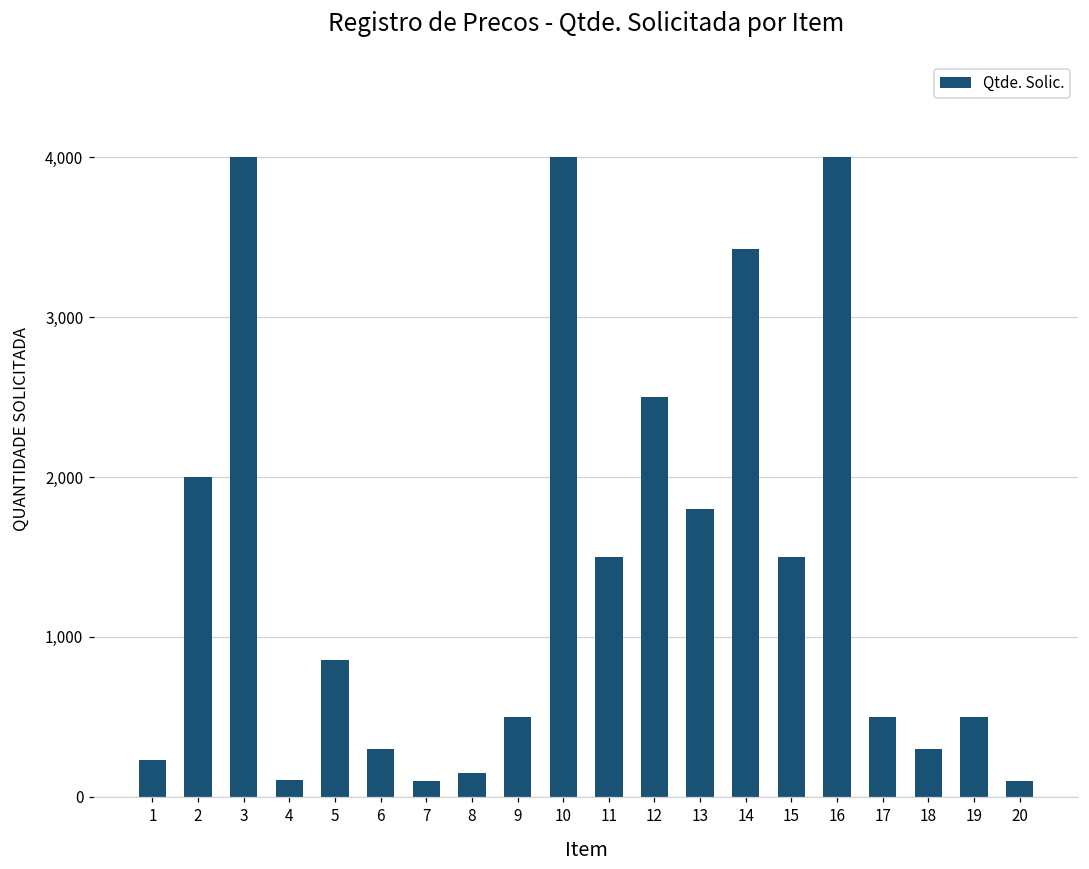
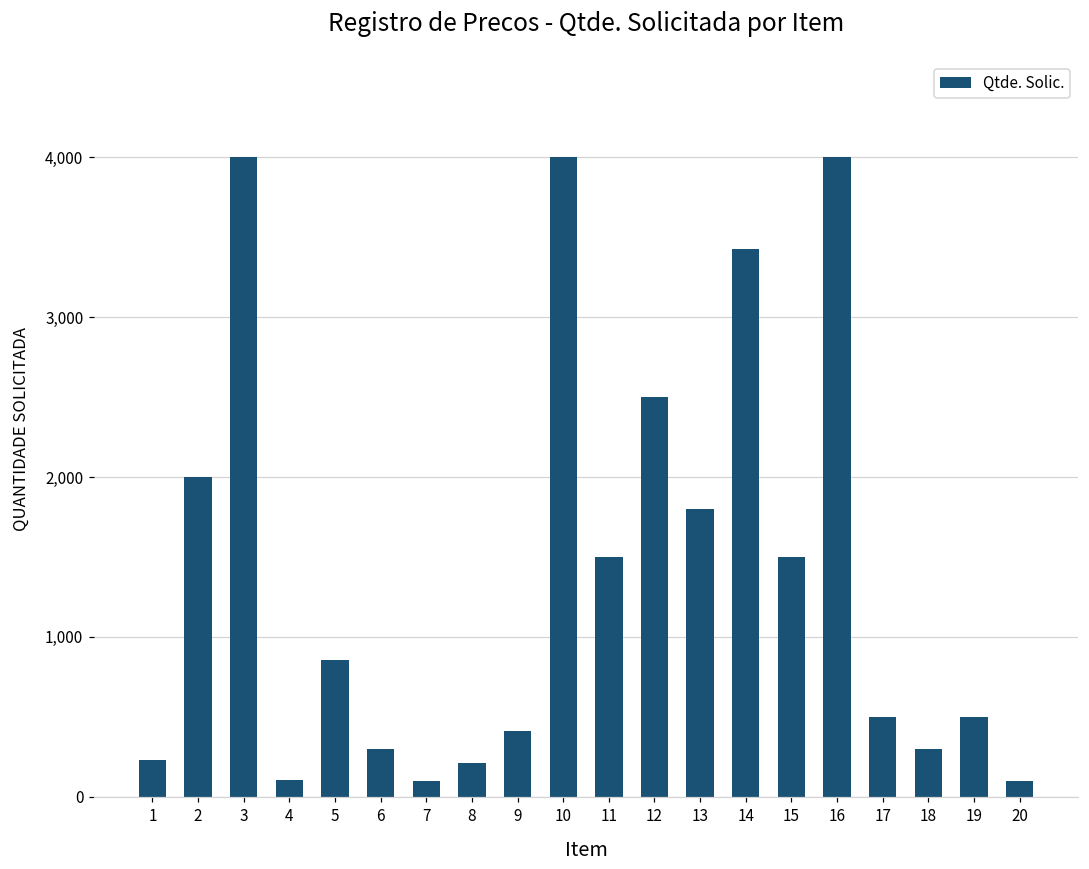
  {
    "1": "230",
    "2": "2,000",
    "3": "4,000",
    "4": "110",
    "5": "850",
    "6": "300",
    "7": "100",
-   "8": "150",
-   "9": "500",
+   "8": "210",
+   "9": "410",
    "10": "4,000",
    "11": "1,500",
    "12": "2,500",
    "13": "1,800",
    "14": "3,430",
    "15": "1,500",
    "16": "4,000",
    "17": "500",
    "18": "300",
    "19": "500",
    "20": "100"
  }
